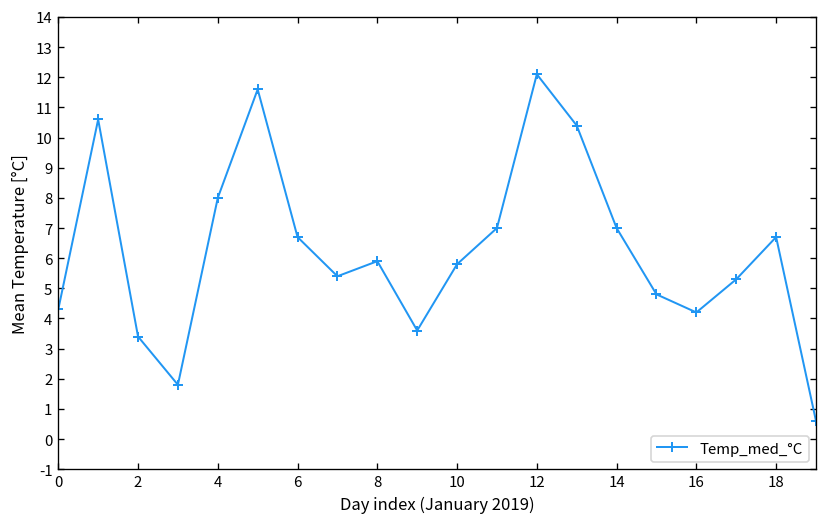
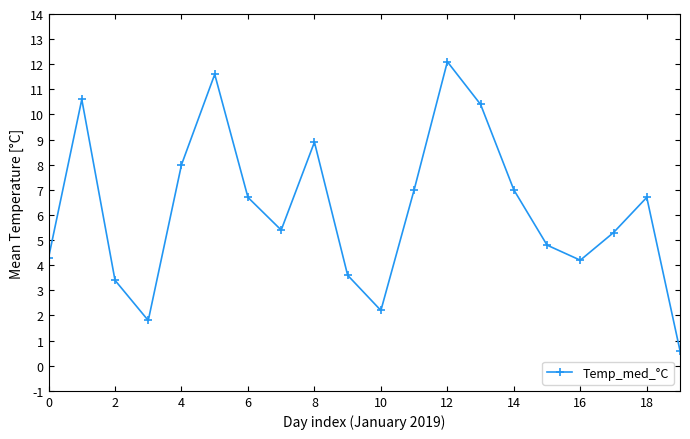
  {
    "0": 4.3,
    "2": 3.4,
    "4": 8.0,
    "6": 6.7,
-   "8": 5.9,
-   "10": 5.8,
+   "8": 8.9,
+   "10": 2.2,
    "12": 12.1,
    "14": 7.0,
    "16": 4.2,
    "18": 6.7
  }
